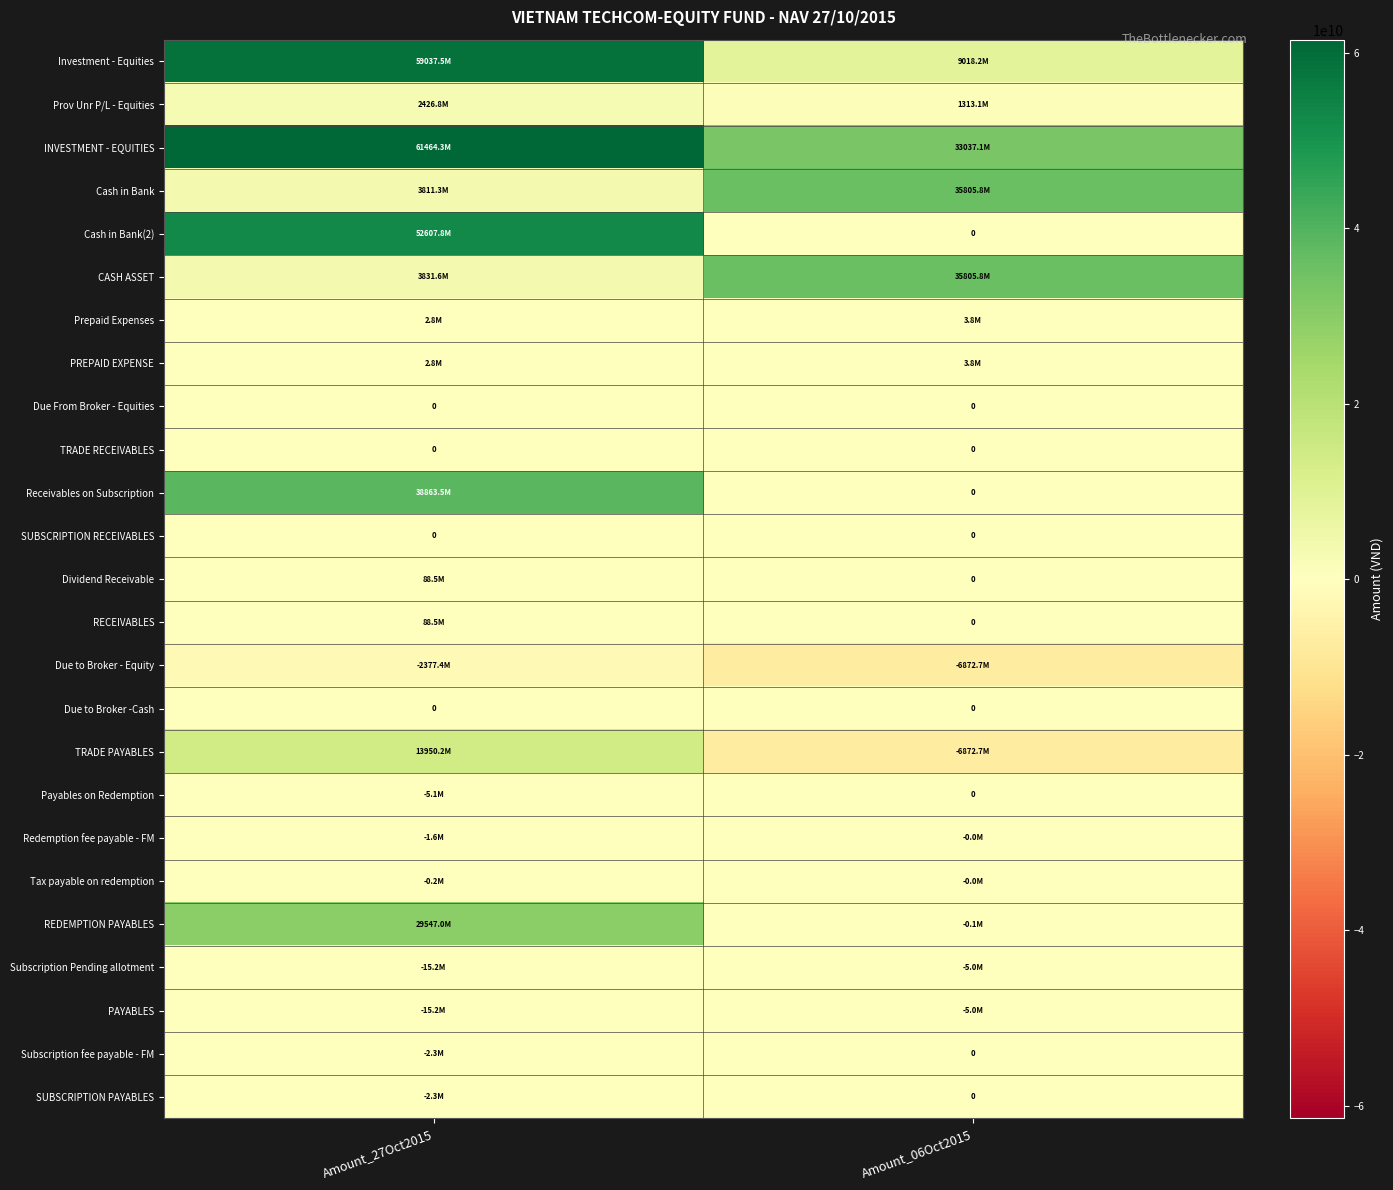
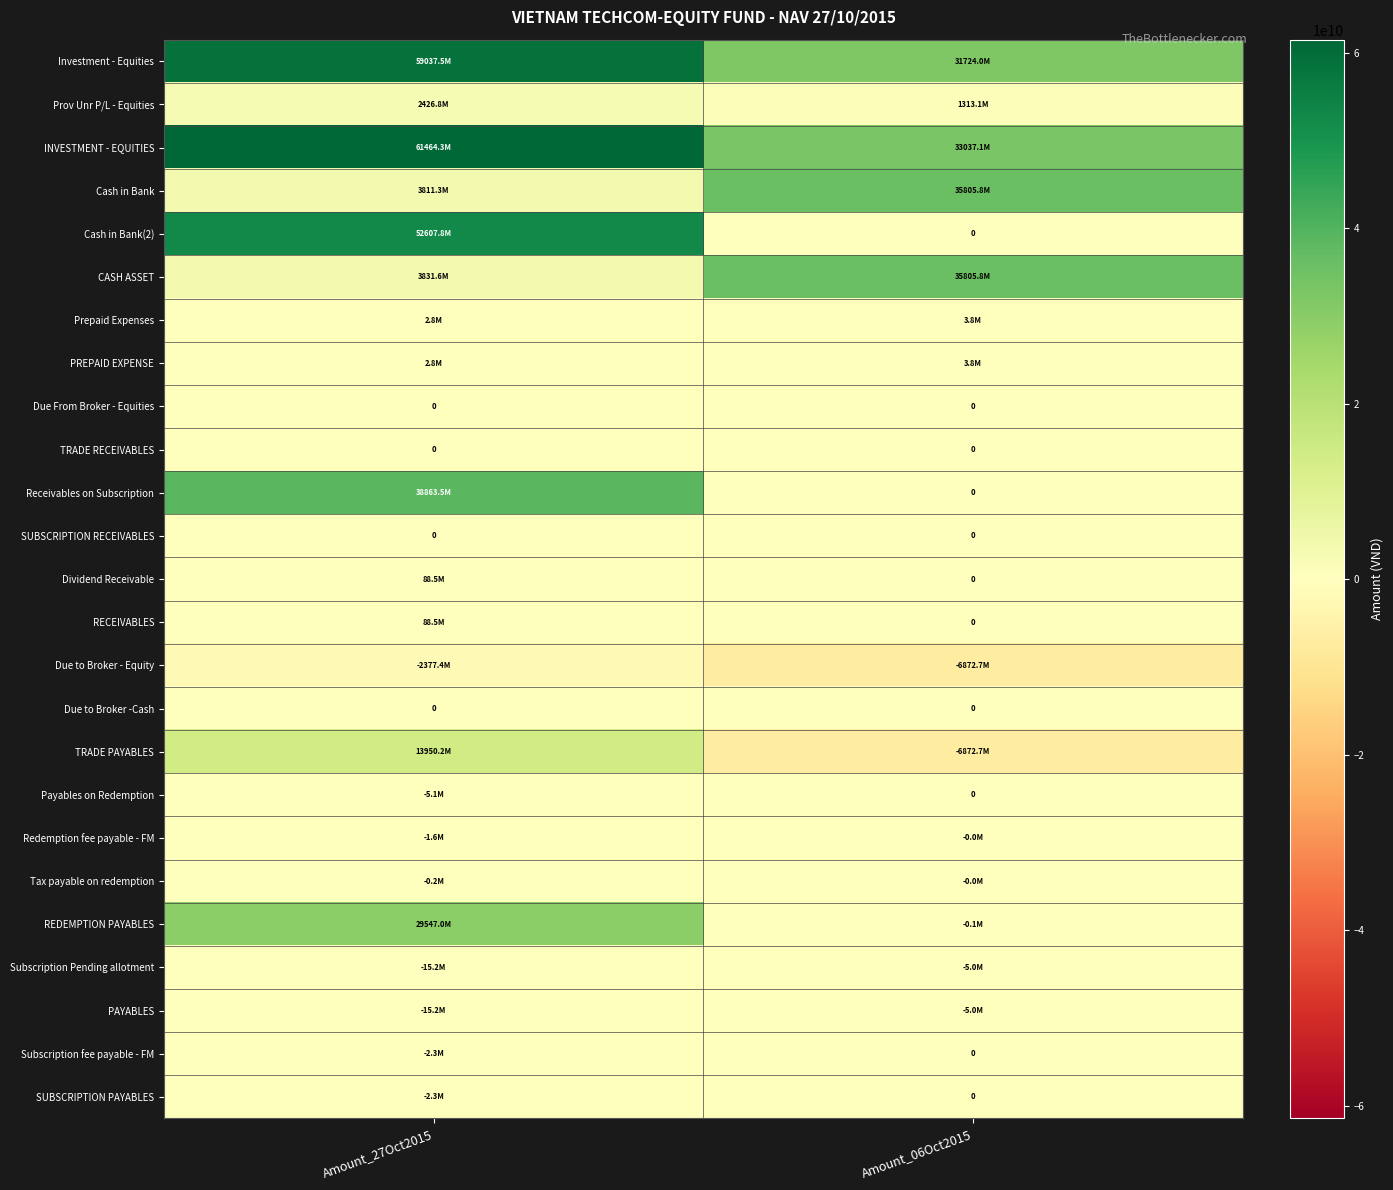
  {
    "Investment - Equities": {
      "Amount_27Oct2015": "59037.5M",
-     "Amount_06Oct2015": "9018.2M"
+     "Amount_06Oct2015": "31724.0M"
    },
    "Prov Unr P/L - Equities": {
      "Amount_27Oct2015": "2426.8M",
      "Amount_06Oct2015": "1313.1M"
    },
    "INVESTMENT - EQUITIES": {
      "Amount_27Oct2015": "61464.3M",
      "Amount_06Oct2015": "33037.1M"
    },
    "Cash in Bank": {
      "Amount_27Oct2015": "3811.3M",
      "Amount_06Oct2015": "35805.8M"
    },
    "Cash in Bank(2)": {
      "Amount_27Oct2015": "52607.8M",
      "Amount_06Oct2015": "0"
    },
    "CASH ASSET": {
      "Amount_27Oct2015": "3831.6M",
      "Amount_06Oct2015": "35805.8M"
    },
    "Prepaid Expenses": {
      "Amount_27Oct2015": "2.8M",
      "Amount_06Oct2015": "3.8M"
    },
    "PREPAID EXPENSE": {
      "Amount_27Oct2015": "2.8M",
      "Amount_06Oct2015": "3.8M"
    },
    "Due From Broker - Equities": {
      "Amount_27Oct2015": "0",
      "Amount_06Oct2015": "0"
    },
    "TRADE RECEIVABLES": {
      "Amount_27Oct2015": "0",
      "Amount_06Oct2015": "0"
    },
    "Receivables on Subscription": {
      "Amount_27Oct2015": "38863.5M",
      "Amount_06Oct2015": "0"
    },
    "SUBSCRIPTION RECEIVABLES": {
      "Amount_27Oct2015": "0",
      "Amount_06Oct2015": "0"
    },
    "Dividend Receivable": {
      "Amount_27Oct2015": "88.5M",
      "Amount_06Oct2015": "0"
    },
    "RECEIVABLES": {
      "Amount_27Oct2015": "88.5M",
      "Amount_06Oct2015": "0"
    },
    "Due to Broker - Equity": {
      "Amount_27Oct2015": "-2377.4M",
      "Amount_06Oct2015": "-6872.7M"
    },
    "Due to Broker -Cash": {
      "Amount_27Oct2015": "0",
      "Amount_06Oct2015": "0"
    },
    "TRADE PAYABLES": {
      "Amount_27Oct2015": "13950.2M",
      "Amount_06Oct2015": "-6872.7M"
    },
    "Payables on Redemption": {
      "Amount_27Oct2015": "-5.1M",
      "Amount_06Oct2015": "0"
    },
    "Redemption fee payable - FM": {
      "Amount_27Oct2015": "-1.6M",
      "Amount_06Oct2015": "-0.0M"
    },
    "Tax payable on redemption": {
      "Amount_27Oct2015": "-0.2M",
      "Amount_06Oct2015": "-0.0M"
    },
    "REDEMPTION PAYABLES": {
      "Amount_27Oct2015": "29547.0M",
      "Amount_06Oct2015": "-0.1M"
    },
    "Subscription Pending allotment": {
      "Amount_27Oct2015": "-15.2M",
      "Amount_06Oct2015": "-5.0M"
    },
    "PAYABLES": {
      "Amount_27Oct2015": "-15.2M",
      "Amount_06Oct2015": "-5.0M"
    },
    "Subscription fee payable - FM": {
      "Amount_27Oct2015": "-2.3M",
      "Amount_06Oct2015": "0"
    },
    "SUBSCRIPTION PAYABLES": {
      "Amount_27Oct2015": "-2.3M",
      "Amount_06Oct2015": "0"
    }
  }
